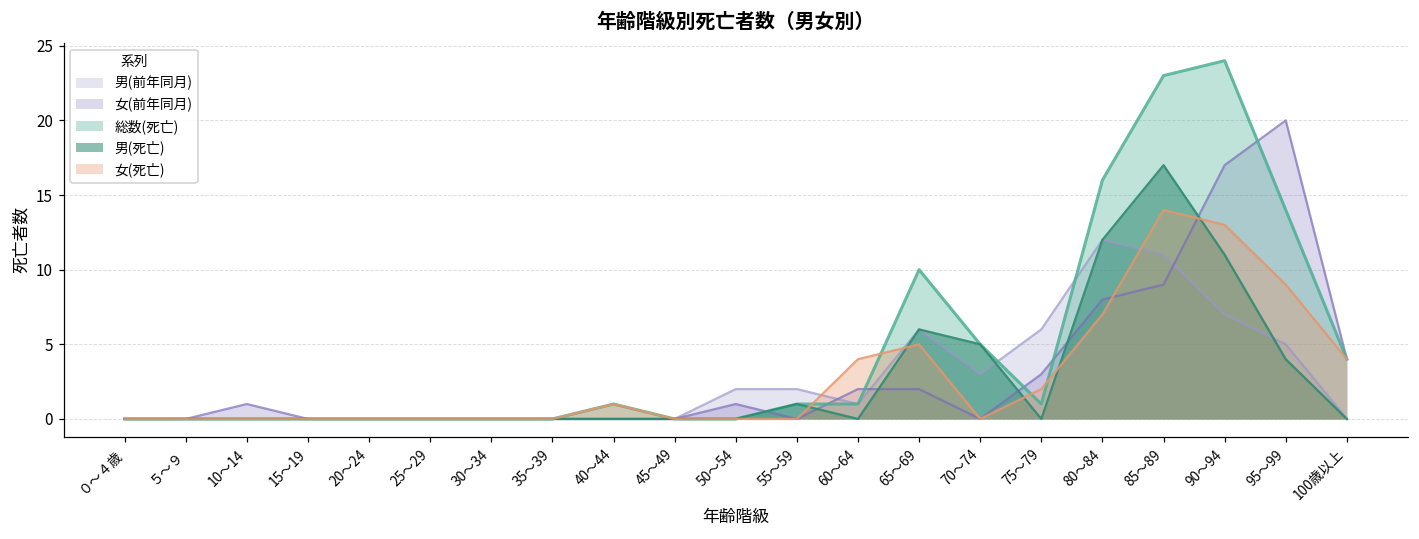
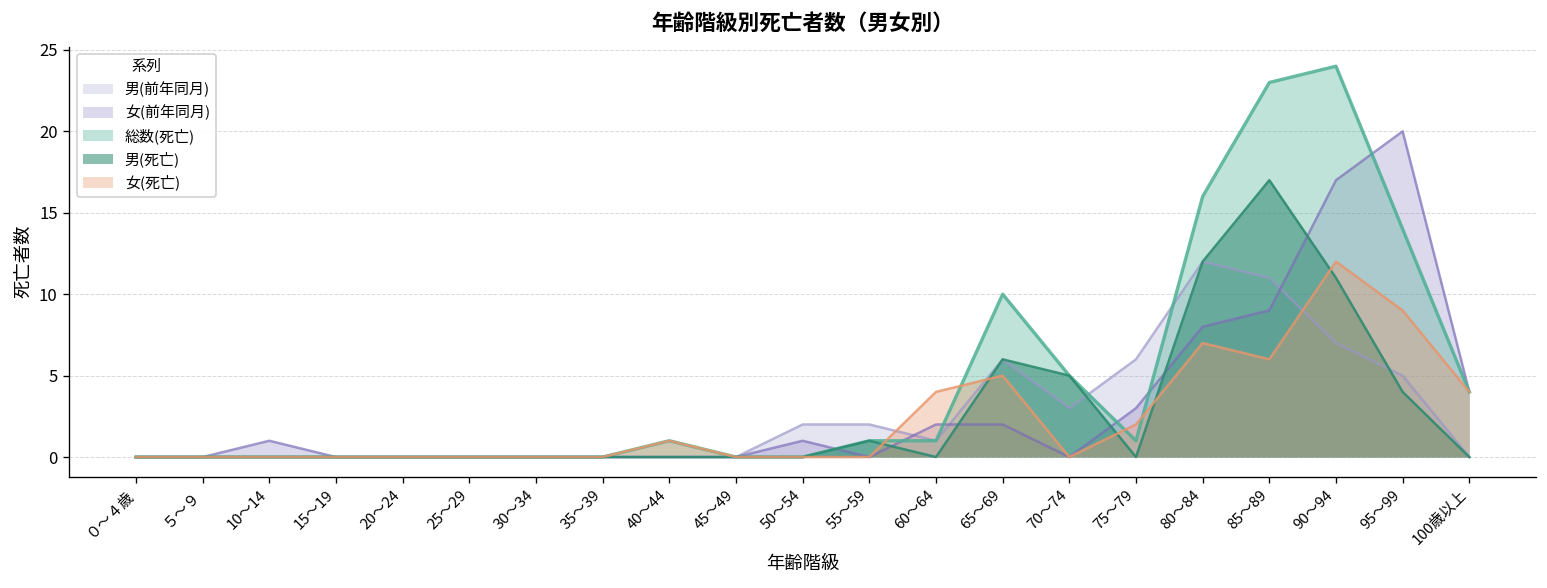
  {
    "女(死亡)": {
      "60～64": 4,
      "65～69": 5,
      "75～79": 2,
      "80～84": 7,
-     "85～89": 14,
-     "90～94": 13,
+     "85～89": 6,
+     "90～94": 12,
      "95～99": 9
    }
  }
